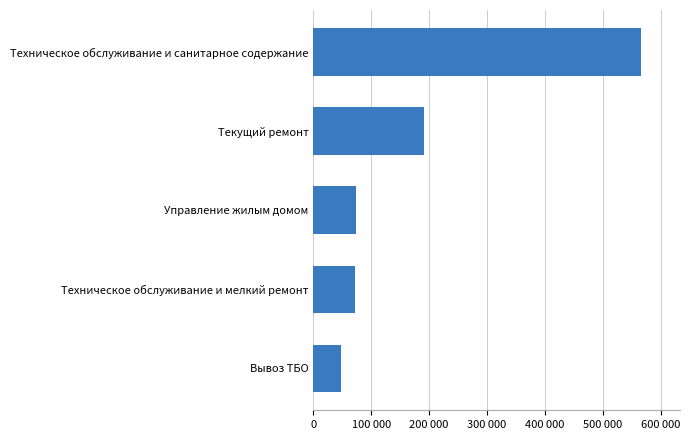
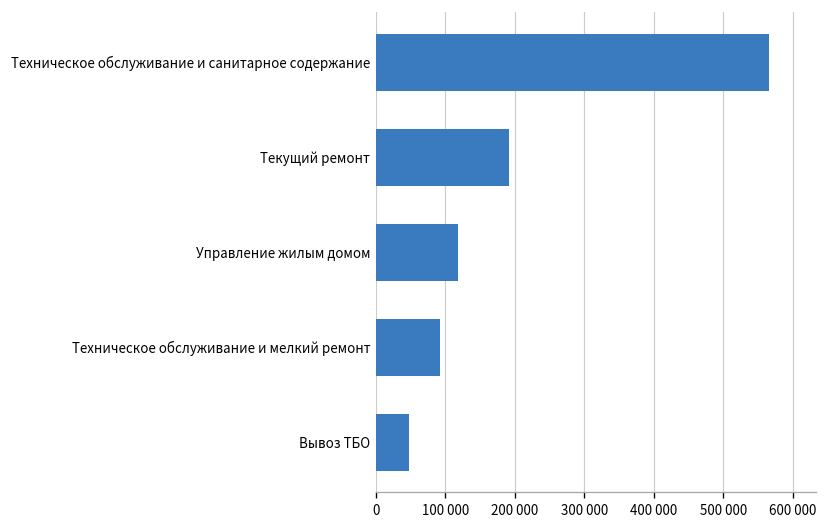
  {
    "Техническое обслуживание и санитарное содержание": 570000,
    "Текущий ремонт": 190000,
-   "Управление жилым домом": 70000,
-   "Техническое обслуживание и мелкий ремонт": 70000,
+   "Управление жилым домом": 120000,
+   "Техническое обслуживание и мелкий ремонт": 90000,
    "Вывоз ТБО": 50000
  }
